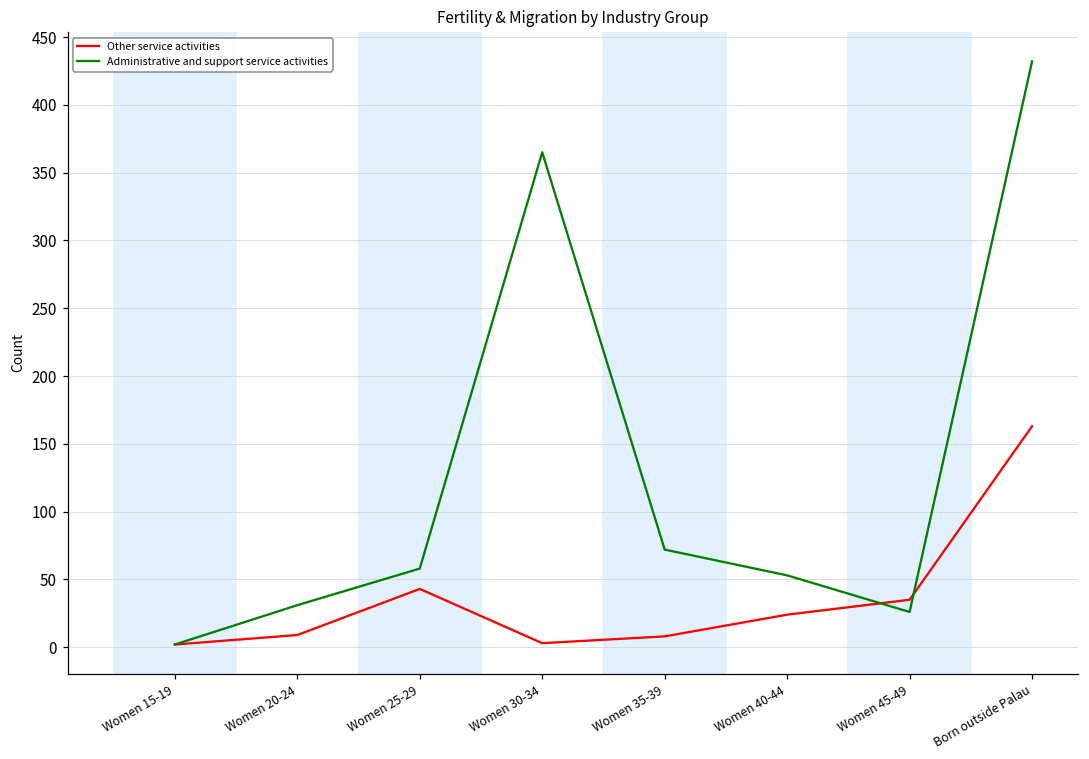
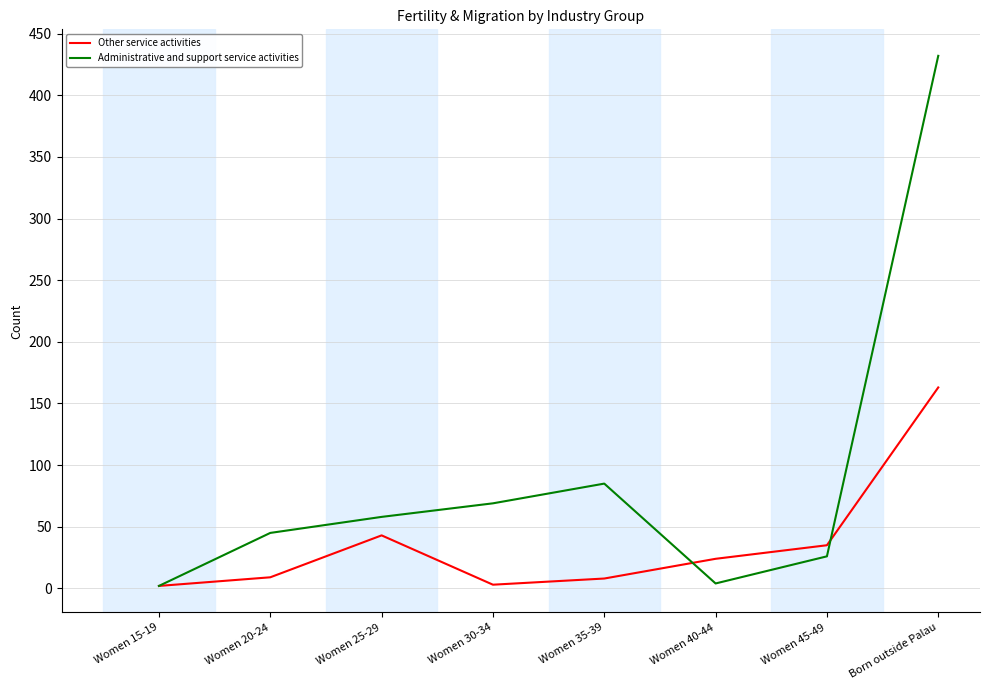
  {
    "Other service activities": {
      "Women 20-24": 9,
      "Women 25-29": 43,
      "Women 30-34": 3,
      "Women 35-39": 8,
      "Women 40-44": 24,
      "Women 45-49": 35,
      "Born outside Palau": 163
    },
    "Administrative and support service activities": {
-     "Women 20-24": 31,
+     "Women 20-24": 45,
      "Women 25-29": 58,
-     "Women 30-34": 365,
-     "Women 35-39": 72,
-     "Women 40-44": 53,
+     "Women 30-34": 69,
+     "Women 35-39": 85,
+     "Women 40-44": 4,
      "Women 45-49": 26,
      "Born outside Palau": 432
    }
  }
